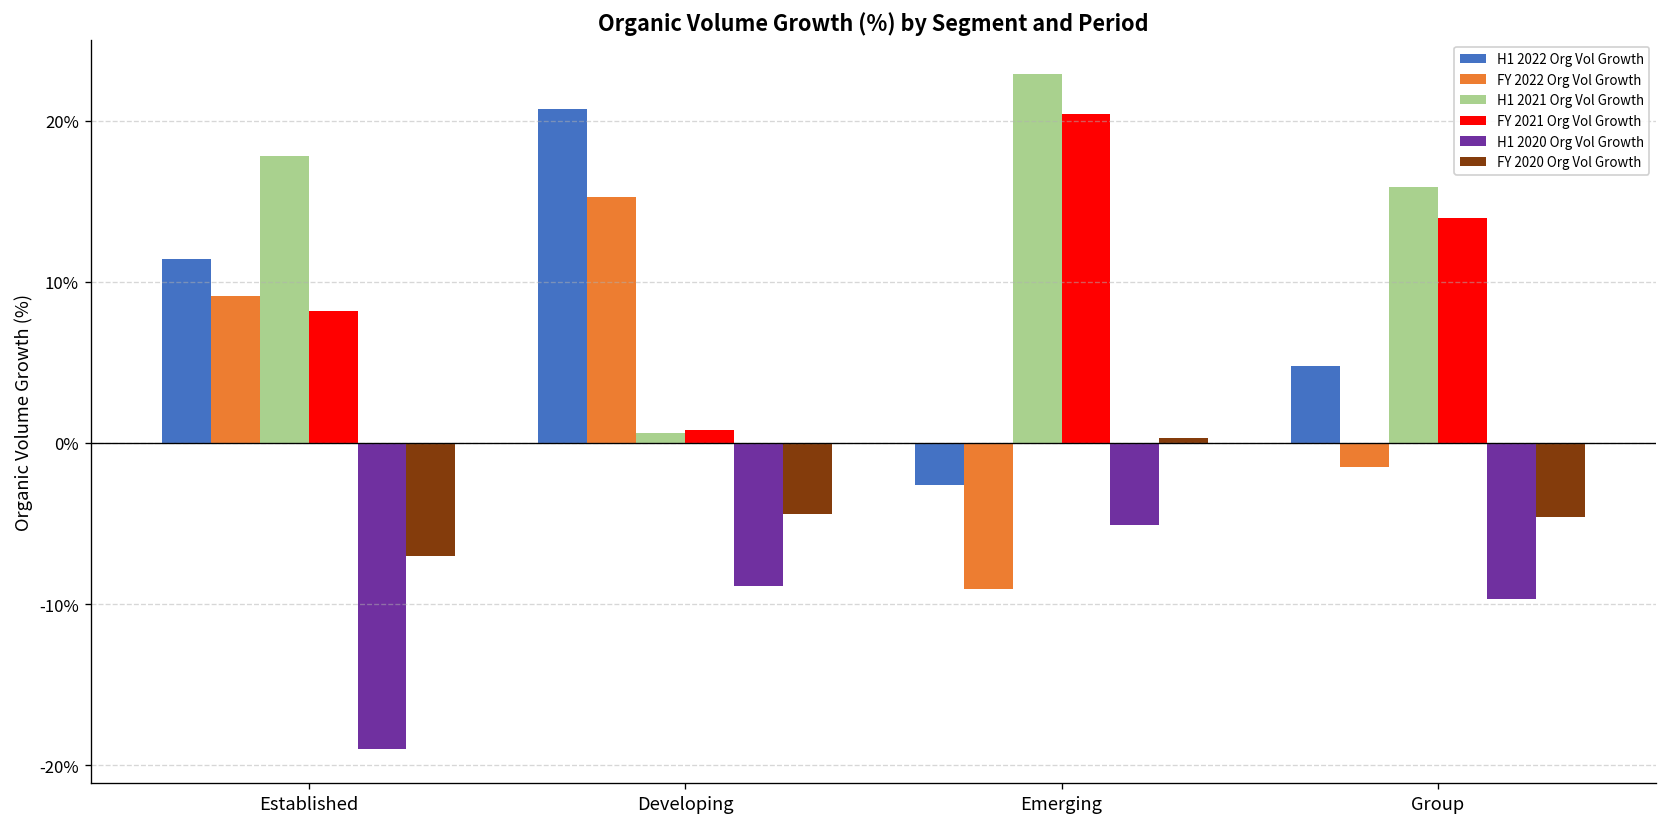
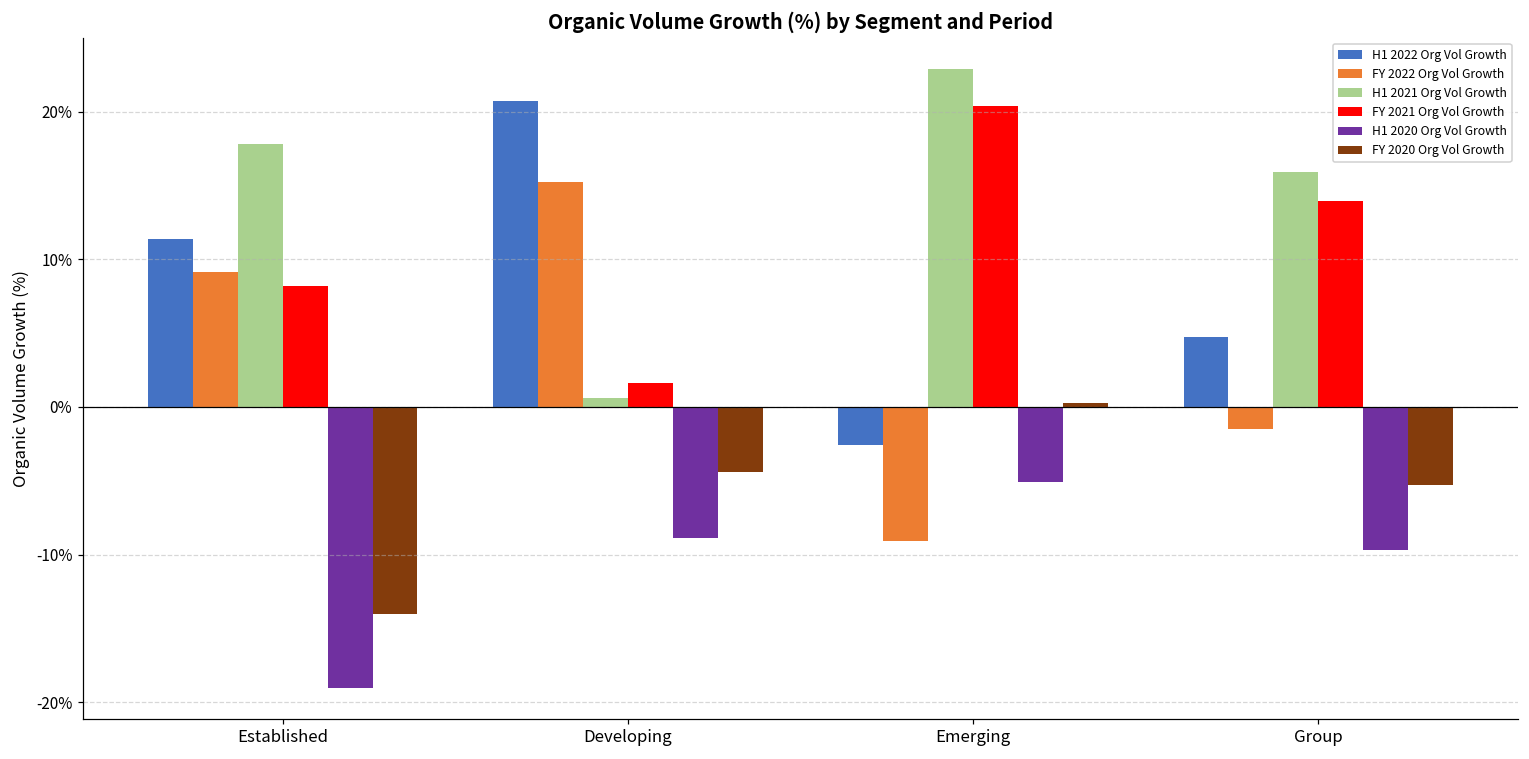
  {
    "H1 2022 Org Vol Growth": {
      "Established": "11.4%",
      "Developing": "20.7%",
      "Emerging": "-2.6%",
      "Group": "4.7%"
    },
    "FY 2022 Org Vol Growth": {
      "Established": "9.1%",
      "Developing": "15.2%",
      "Emerging": "-9.1%",
      "Group": "-1.5%"
    },
    "H1 2021 Org Vol Growth": {
      "Established": "17.8%",
      "Developing": "0.6%",
      "Emerging": "22.9%",
      "Group": "15.9%"
    },
    "FY 2021 Org Vol Growth": {
      "Established": "8.2%",
-     "Developing": "0.8%",
+     "Developing": "1.6%",
      "Emerging": "20.4%",
      "Group": "14.0%"
    },
    "H1 2020 Org Vol Growth": {
      "Established": "-19.0%",
      "Developing": "-8.9%",
      "Emerging": "-5.1%",
      "Group": "-9.7%"
    },
    "FY 2020 Org Vol Growth": {
-     "Established": "-7.0%",
+     "Established": "-14.0%",
      "Developing": "-4.4%",
      "Emerging": "0.3%",
-     "Group": "-4.6%"
+     "Group": "-5.3%"
    }
  }
